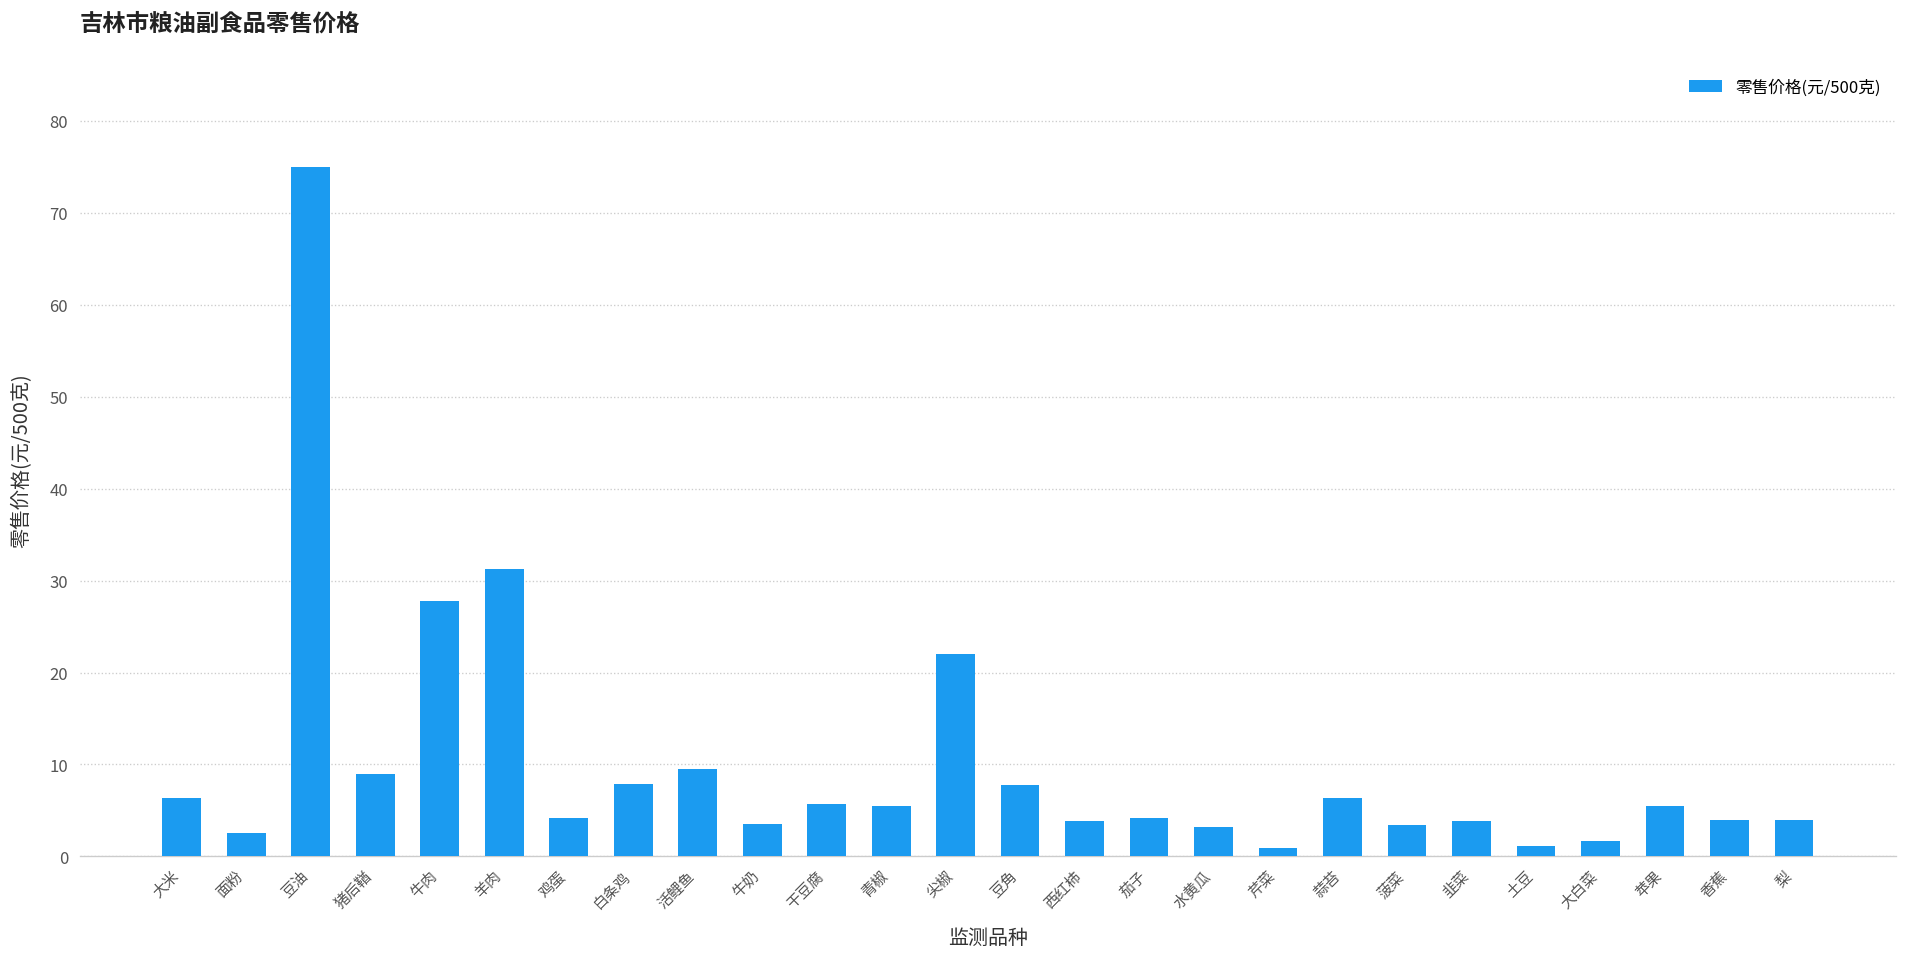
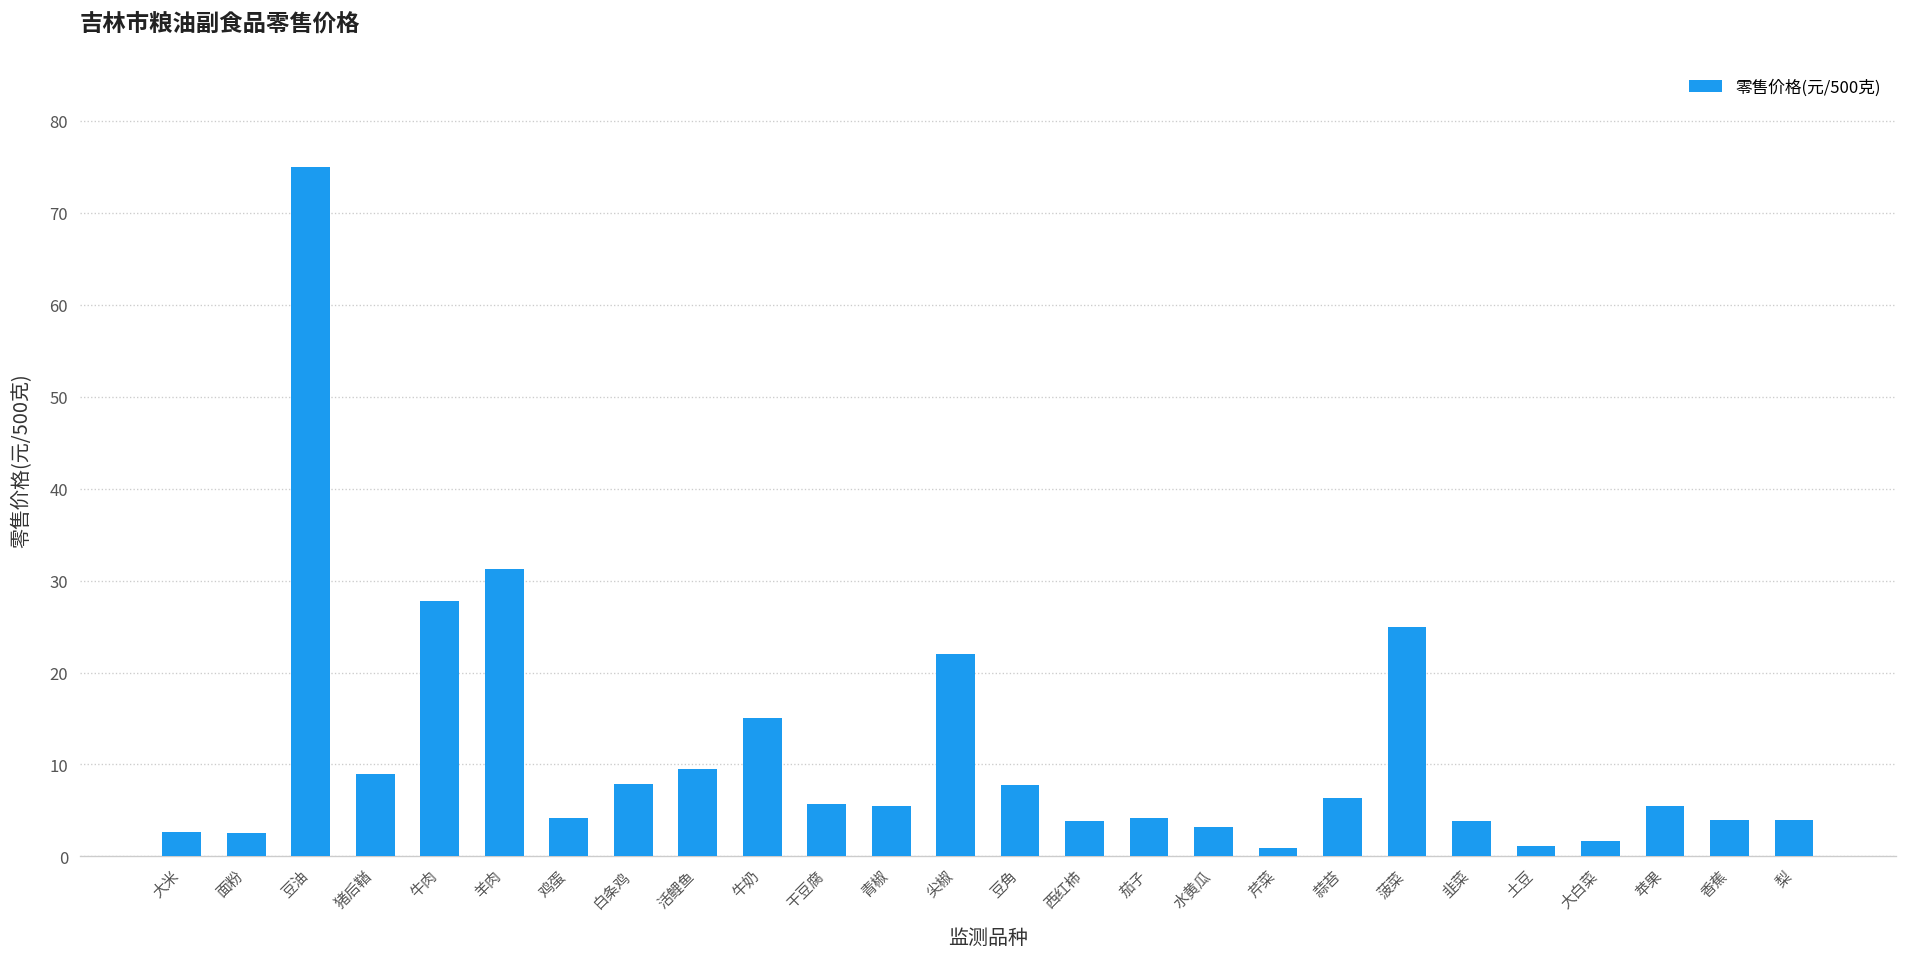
  {
-   "大米": 6,
+   "大米": 3,
    "面粉": 3,
    "豆油": 75,
    "猪后鞧": 9,
    "牛肉": 28,
    "羊肉": 31,
    "鸡蛋": 4,
    "白条鸡": 8,
    "活鲤鱼": 10,
-   "牛奶": 4,
+   "牛奶": 15,
    "干豆腐": 6,
    "青椒": 6,
    "尖椒": 22,
    "豆角": 8,
    "西红柿": 4,
    "茄子": 4,
    "水黄瓜": 3,
    "芹菜": 1,
    "蒜苔": 6,
-   "菠菜": 3,
+   "菠菜": 25,
    "韭菜": 4,
    "土豆": 1,
    "大白菜": 2,
    "苹果": 6,
    "香蕉": 4,
    "梨": 4
  }
